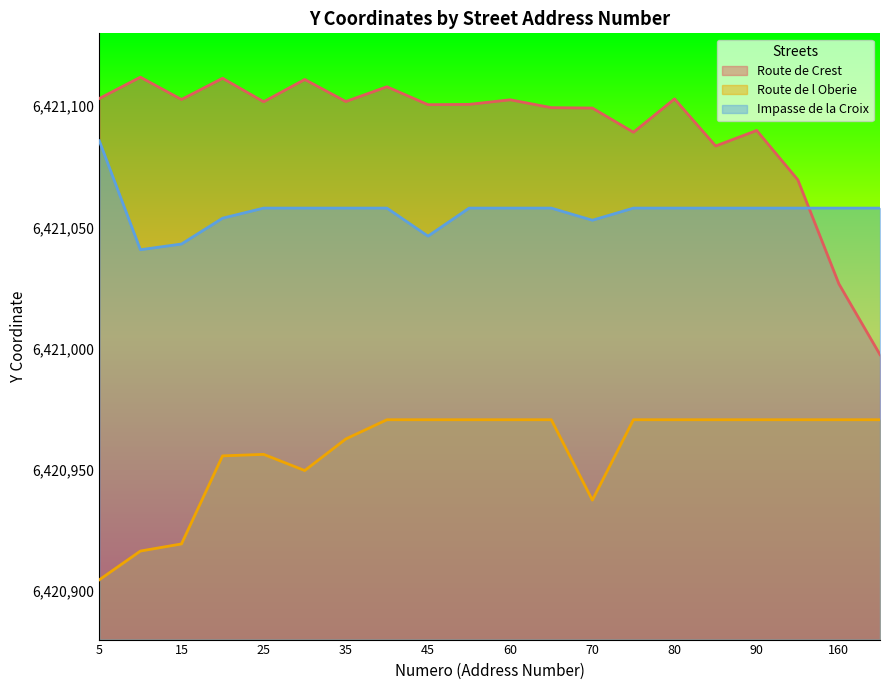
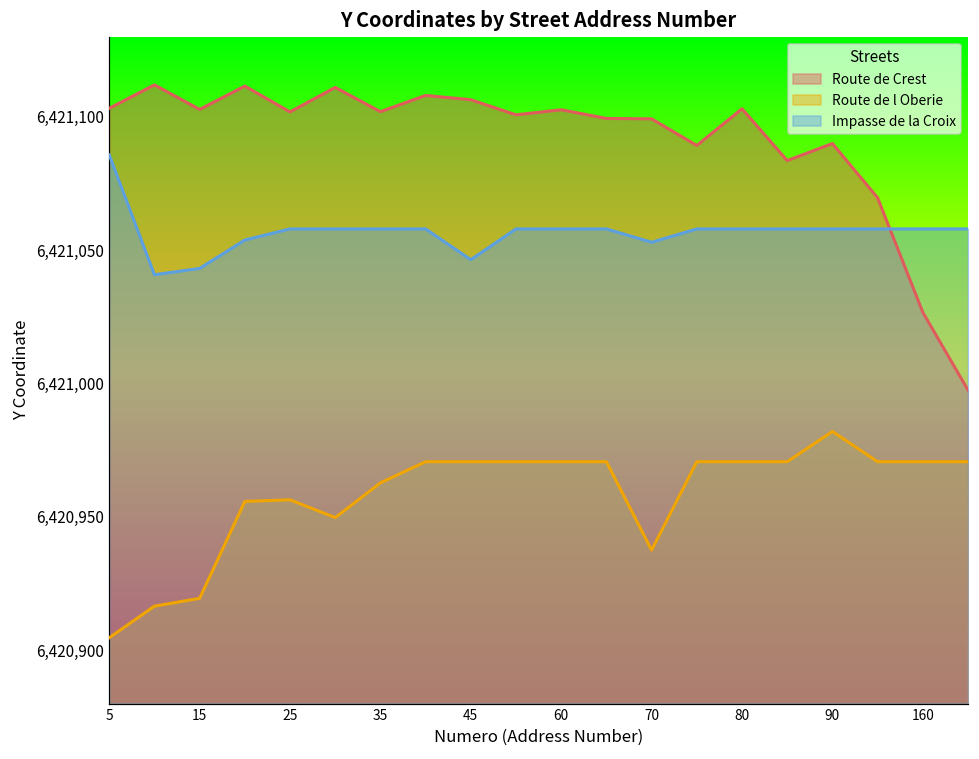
  {
    "Route de Crest": {
      "25": "6,421,102",
      "35": "6,421,102",
-     "45": "6,421,101",
+     "45": "6,421,106",
      "60": "6,421,103",
      "70": "6,421,099",
      "80": "6,421,103",
      "90": "6,421,090",
      "160": "6,421,027"
    },
    "Route de l Oberie": {
      "25": "6,420,956",
      "35": "6,420,963",
      "45": "6,420,971",
      "60": "6,420,971",
      "70": "6,420,938",
      "80": "6,420,971",
-     "90": "6,420,971",
+     "90": "6,420,982",
      "160": "6,420,971"
    },
    "Impasse de la Croix": {
      "25": "6,421,058",
      "35": "6,421,058",
      "45": "6,421,046",
      "60": "6,421,058",
      "70": "6,421,053",
      "80": "6,421,058",
      "90": "6,421,058",
      "160": "6,421,058"
    }
  }
